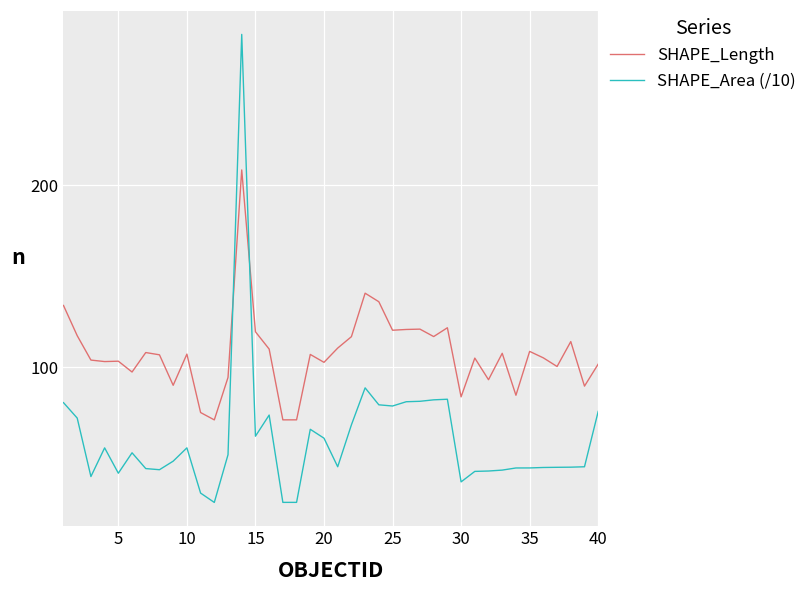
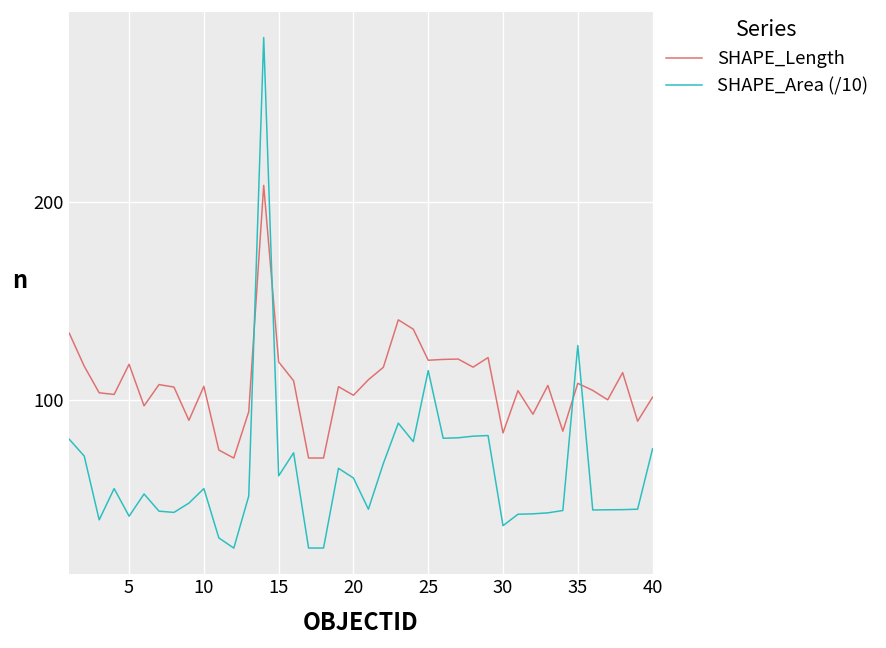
  {
    "SHAPE_Length": {
-     "5": 103,
+     "5": 118,
      "10": 107,
      "15": 119,
      "20": 103,
      "25": 120,
      "30": 84,
      "35": 109,
      "40": 102
    },
    "SHAPE_Area (/10)": {
      "5": 42,
      "10": 56,
      "15": 62,
      "20": 61,
-     "25": 79,
+     "25": 115,
      "30": 37,
-     "35": 45,
+     "35": 128,
      "40": 76
    }
  }
